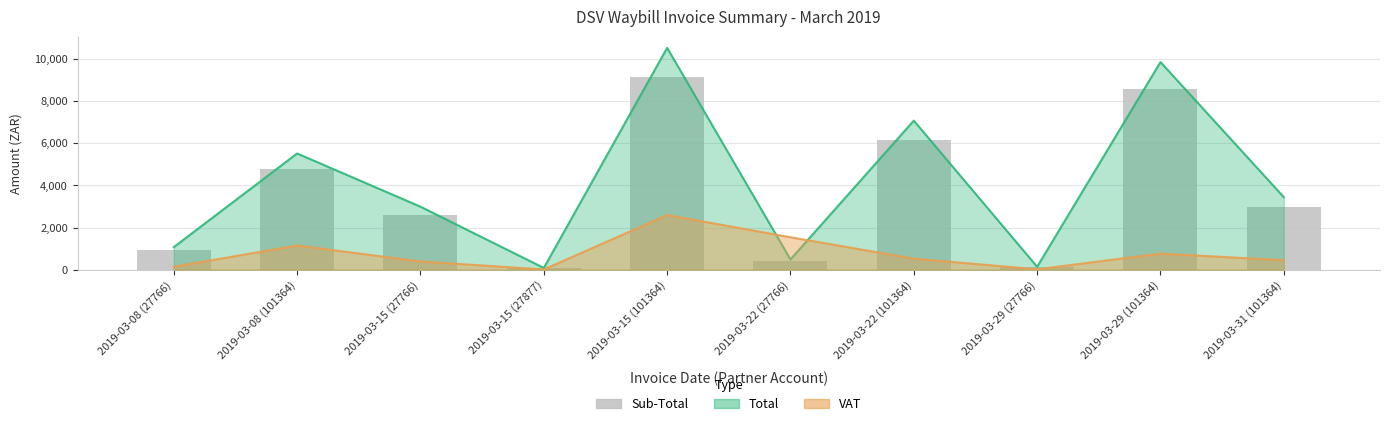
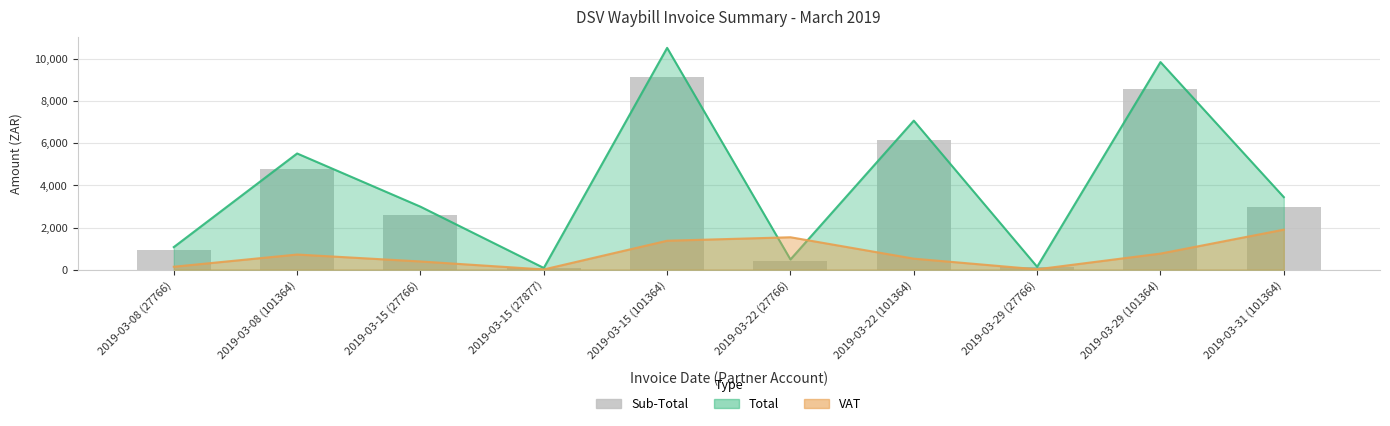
  {
    "VAT": {
      "2019-03-08 (27766)": "100",
-     "2019-03-08 (101364)": "1,100",
+     "2019-03-08 (101364)": "700",
      "2019-03-15 (27766)": "400",
-     "2019-03-15 (101364)": "2,600",
+     "2019-03-15 (101364)": "1,400",
      "2019-03-22 (27766)": "1,500",
      "2019-03-22 (101364)": "500",
      "2019-03-29 (101364)": "800",
-     "2019-03-31 (101364)": "400"
+     "2019-03-31 (101364)": "1,900"
    }
  }
